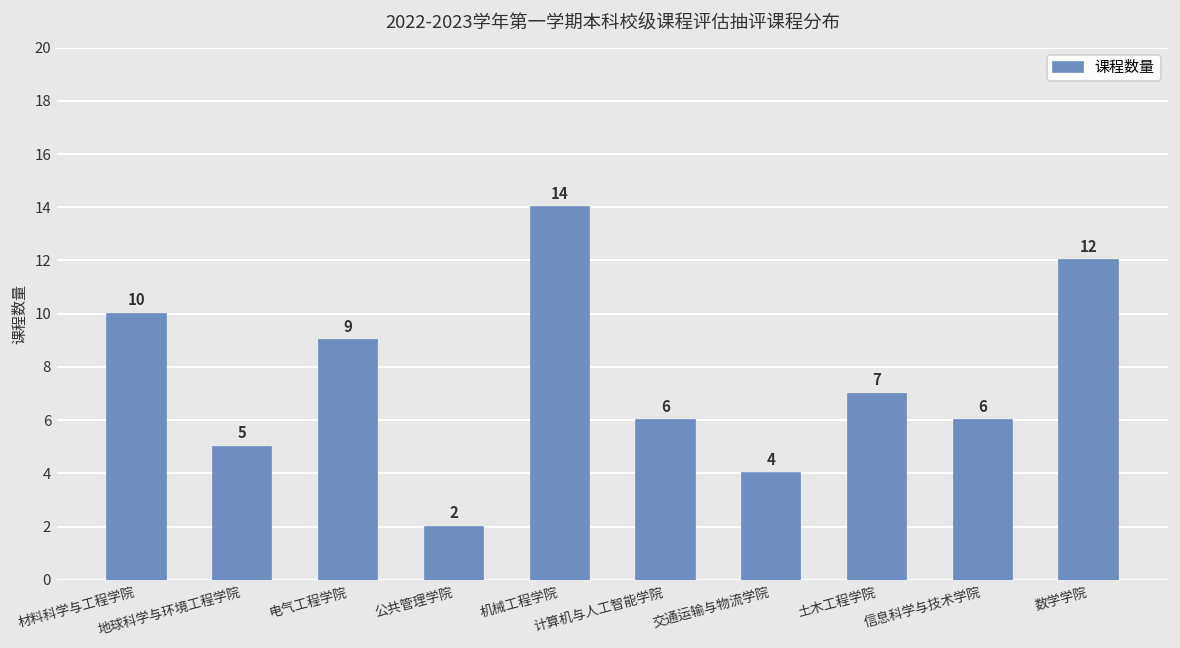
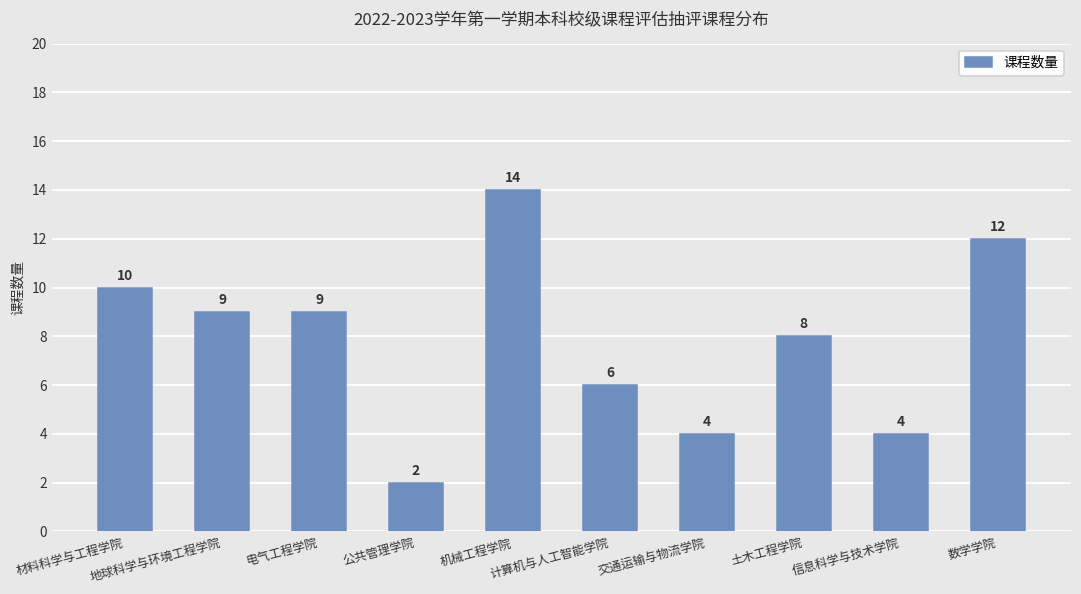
  {
    "材料科学与工程学院": 10,
-   "地球科学与环境工程学院": 5,
+   "地球科学与环境工程学院": 9,
    "电气工程学院": 9,
    "公共管理学院": 2,
    "机械工程学院": 14,
    "计算机与人工智能学院": 6,
    "交通运输与物流学院": 4,
-   "土木工程学院": 7,
-   "信息科学与技术学院": 6,
+   "土木工程学院": 8,
+   "信息科学与技术学院": 4,
    "数学学院": 12
  }
